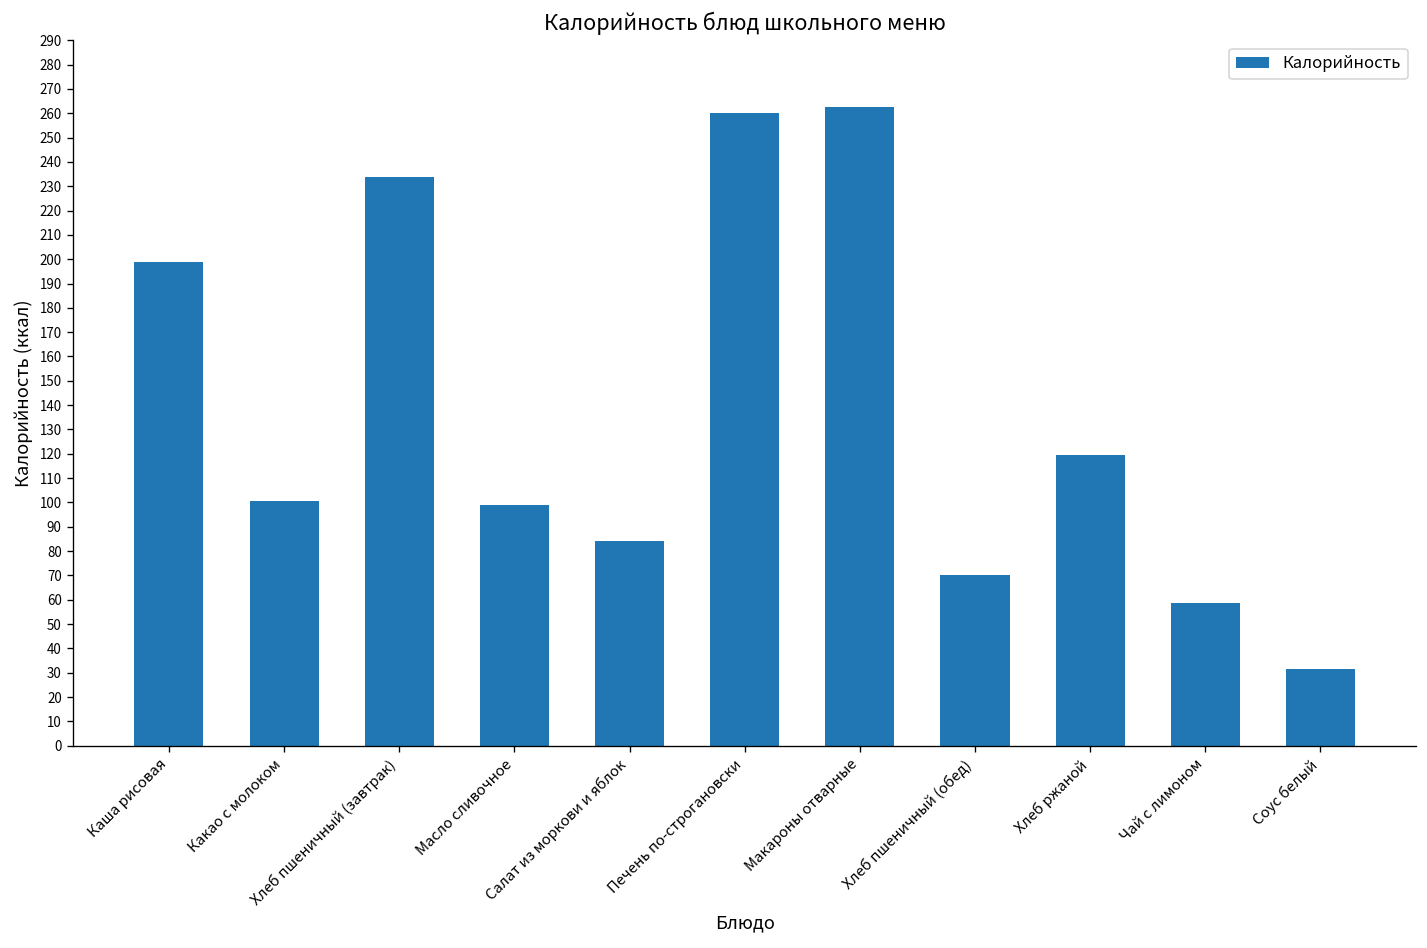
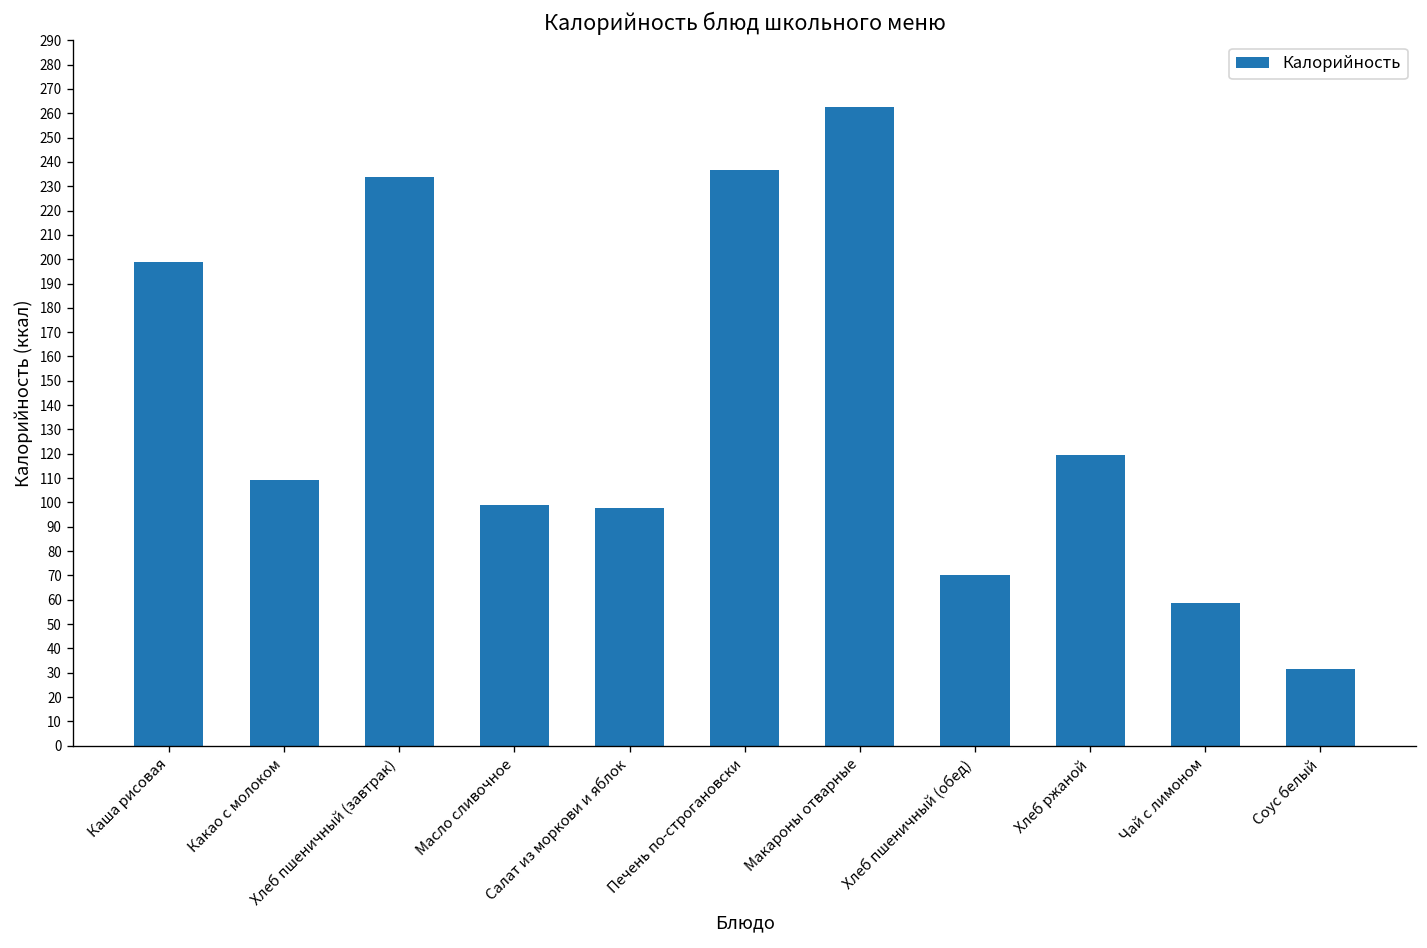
  {
    "Каша рисовая": 199,
-   "Какао с молоком": 100,
+   "Какао с молоком": 109,
    "Хлеб пшеничный (завтрак)": 234,
    "Масло сливочное": 99,
-   "Салат из моркови и яблок": 84,
-   "Печень по-строгановски": 260,
+   "Салат из моркови и яблок": 98,
+   "Печень по-строгановски": 237,
    "Макароны отварные": 262,
    "Хлеб пшеничный (обед)": 70,
    "Хлеб ржаной": 120,
    "Чай с лимоном": 59,
    "Соус белый": 32
  }
